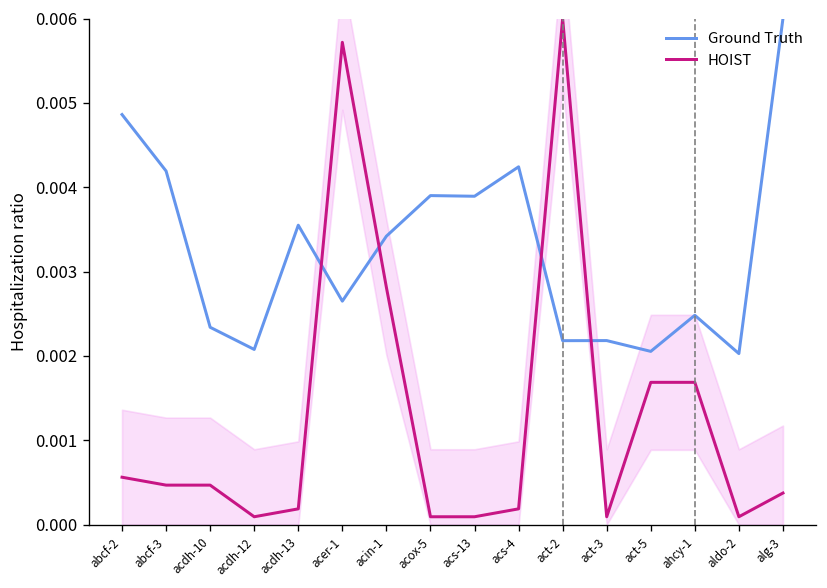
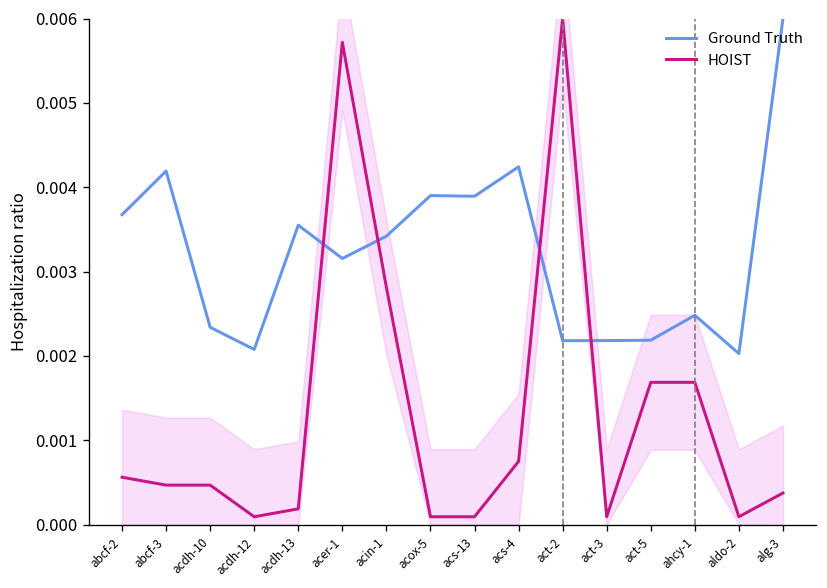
  {
    "Ground Truth": {
-     "abcf-2": 0.0049,
+     "abcf-2": 0.0037,
      "abcf-3": 0.0042,
      "acdh-10": 0.0023,
      "acdh-12": 0.0021,
      "acdh-13": 0.0036,
-     "acer-1": 0.0027,
+     "acer-1": 0.0032,
      "acin-1": 0.0034,
      "acox-5": 0.0039,
      "acs-13": 0.0039,
      "acs-4": 0.0042,
      "act-2": 0.0022,
      "act-3": 0.0022,
-     "act-5": 0.0021,
+     "act-5": 0.0022,
      "aldo-2": 0.0020,
      "alg-3": 0.0060
    },
    "HOIST": {
      "abcf-2": 0.0006,
      "abcf-3": 0.0005,
      "acdh-10": 0.0005,
      "acdh-12": 0.0001,
      "acdh-13": 0.0002,
      "acer-1": 0.0057,
      "acin-1": 0.0028,
      "acox-5": 0.0001,
      "acs-13": 0.0001,
-     "acs-4": 0.0002,
+     "acs-4": 0.0008,
      "act-2": 0.0060,
      "act-3": 0.0001,
      "act-5": 0.0017,
      "ahcy-1": 0.0017,
      "aldo-2": 0.0001,
      "alg-3": 0.0004
    }
  }
